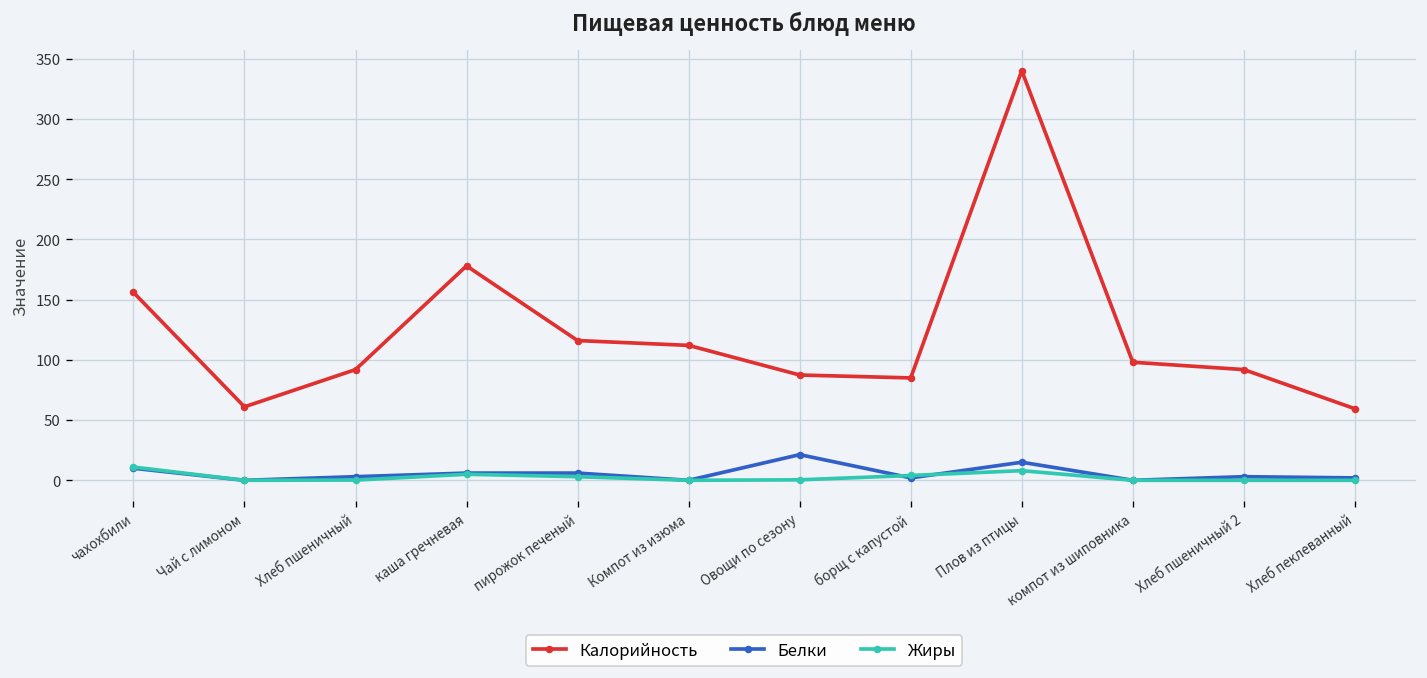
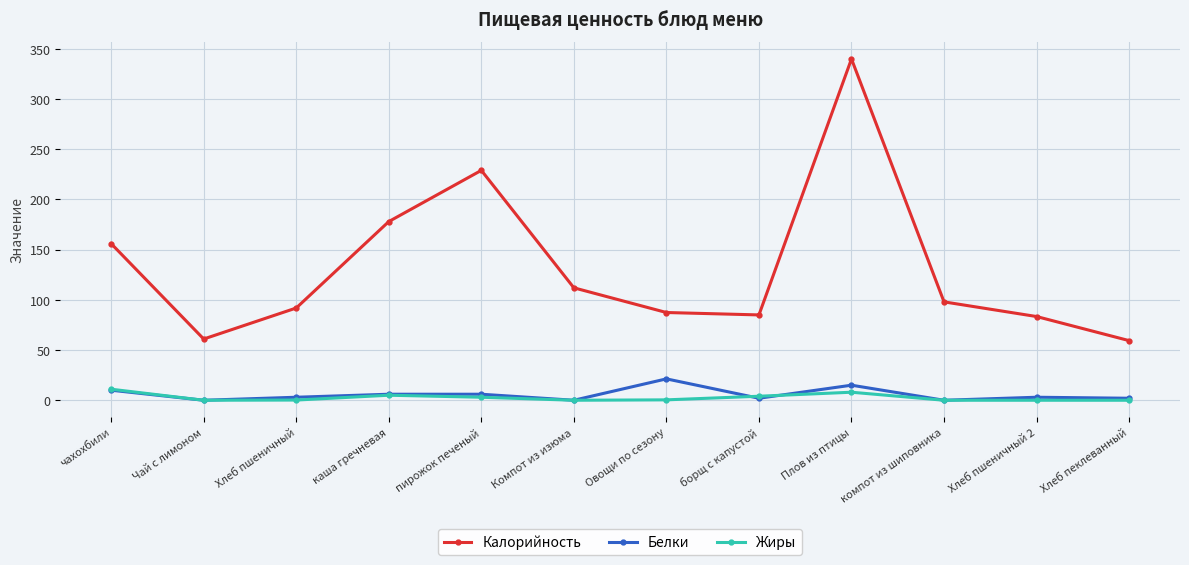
  {
    "Калорийность": {
      "чахохбили": 156,
      "Чай с лимоном": 61,
      "Хлеб пшеничный": 92,
      "каша гречневая": 178,
-     "пирожок печеный": 116,
+     "пирожок печеный": 229,
      "Компот из изюма": 112,
      "Овощи по сезону": 87,
      "борщ с капустой": 85,
      "Плов из птицы": 340,
      "компот из шиповника": 98,
-     "Хлеб пшеничный 2": 92,
+     "Хлеб пшеничный 2": 83,
      "Хлеб пеклеванный": 59
    },
    "Белки": {
      "Хлеб пшеничный": 3,
      "пирожок печеный": 6,
      "Овощи по сезону": 21,
      "Плов из птицы": 15,
      "Хлеб пшеничный 2": 3
    },
    "Жиры": {
      "Хлеб пшеничный": 0,
      "пирожок печеный": 3,
      "Овощи по сезону": 0,
      "Плов из птицы": 8,
      "Хлеб пшеничный 2": 0
    }
  }
